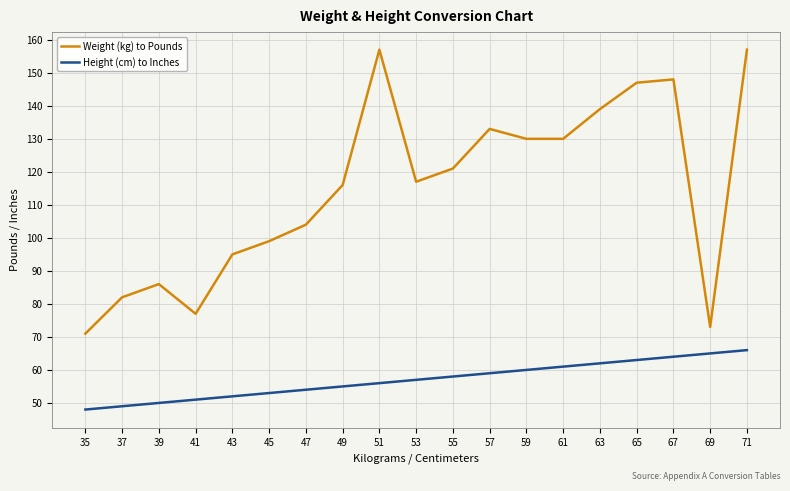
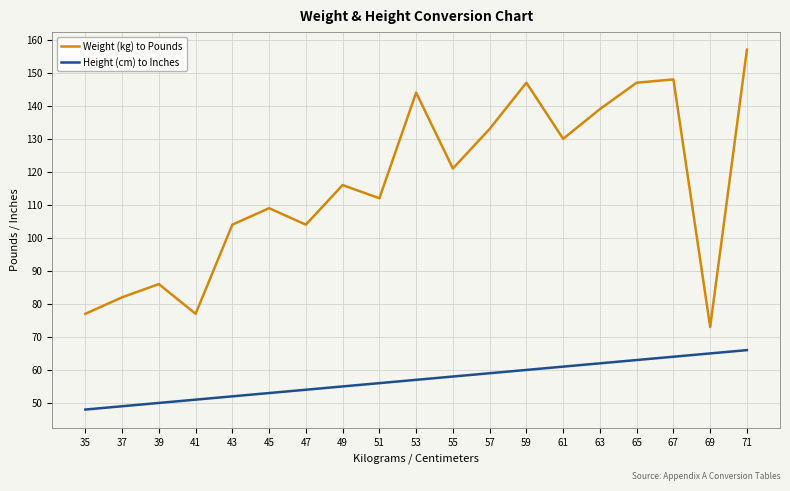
  {
    "Weight (kg) to Pounds": {
-     "35": 71,
+     "35": 77,
      "37": 82,
      "39": 86,
      "41": 77,
-     "43": 95,
-     "45": 99,
+     "43": 104,
+     "45": 109,
      "47": 104,
      "49": 116,
-     "51": 157,
-     "53": 117,
+     "51": 112,
+     "53": 144,
      "55": 121,
      "57": 133,
-     "59": 130,
+     "59": 147,
      "61": 130,
      "63": 139,
      "65": 147,
      "67": 148,
      "69": 73,
      "71": 157
    },
    "Height (cm) to Inches": {
      "35": 48,
      "37": 49,
      "39": 50,
      "41": 51,
      "43": 52,
      "45": 53,
      "47": 54,
      "49": 55,
      "51": 56,
      "53": 57,
      "55": 58,
      "57": 59,
      "59": 60,
      "61": 61,
      "63": 62,
      "65": 63,
      "67": 64,
      "69": 65,
      "71": 66
    }
  }
